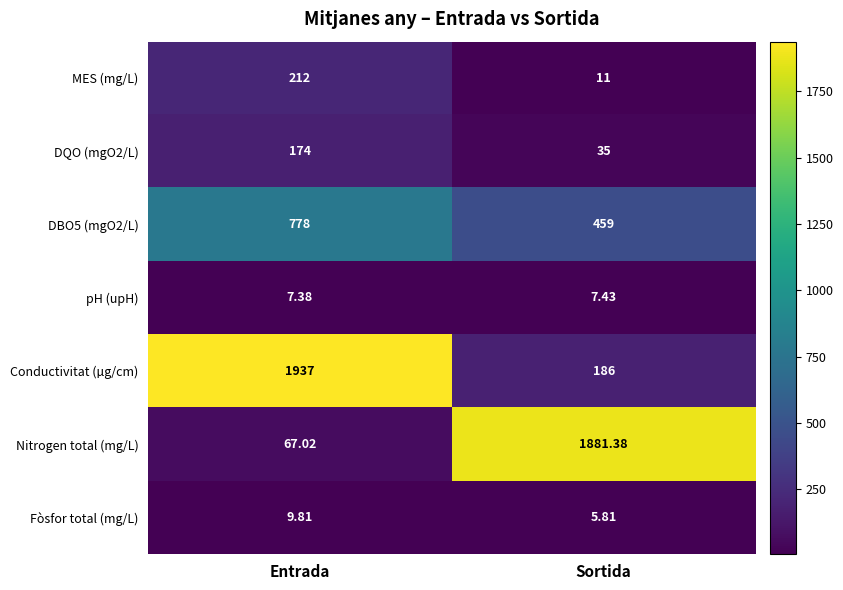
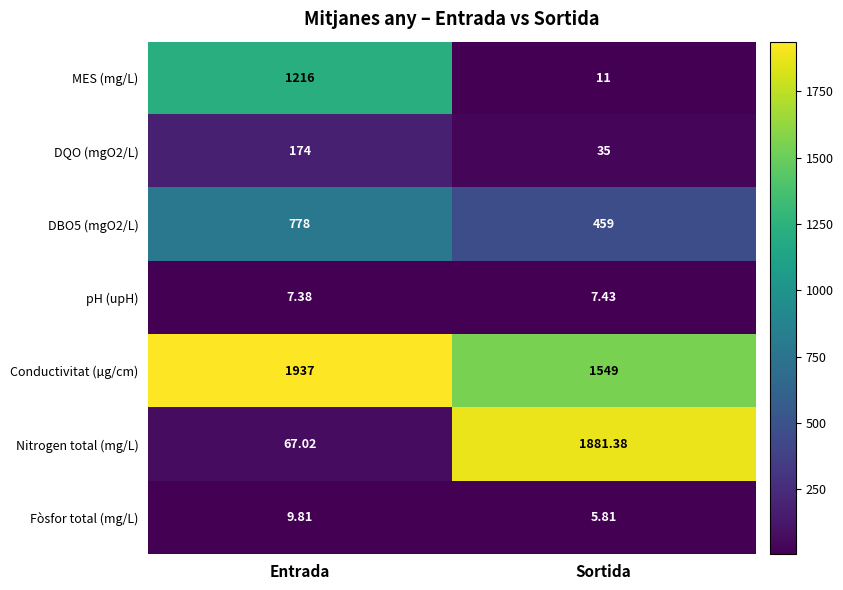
  {
    "MES (mg/L)": {
-     "Entrada": 212,
+     "Entrada": 1216,
      "Sortida": 11
    },
    "DQO (mgO2/L)": {
      "Entrada": 174,
      "Sortida": 35
    },
    "DBO5 (mgO2/L)": {
      "Entrada": 778,
      "Sortida": 459
    },
    "pH (upH)": {
      "Entrada": 7.38,
      "Sortida": 7.43
    },
    "Conductivitat (µg/cm)": {
      "Entrada": 1937,
-     "Sortida": 186
+     "Sortida": 1549
    },
    "Nitrogen total (mg/L)": {
      "Entrada": 67.02,
      "Sortida": 1881.38
    },
    "Fòsfor total (mg/L)": {
      "Entrada": 9.81,
      "Sortida": 5.81
    }
  }
